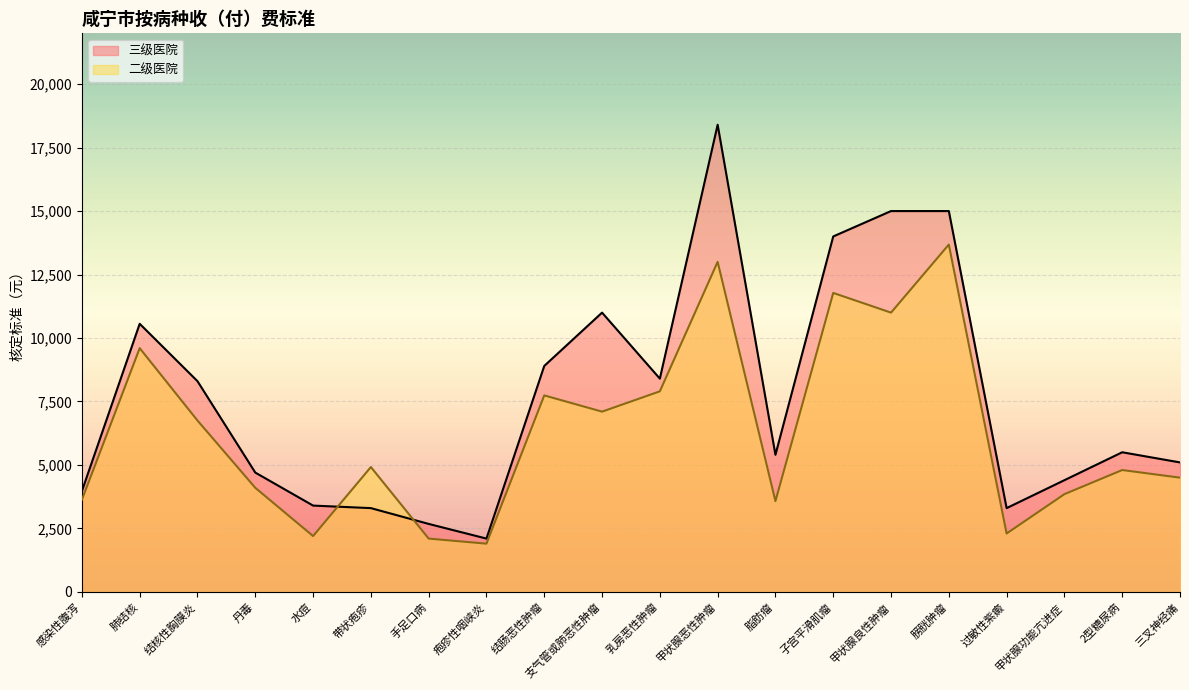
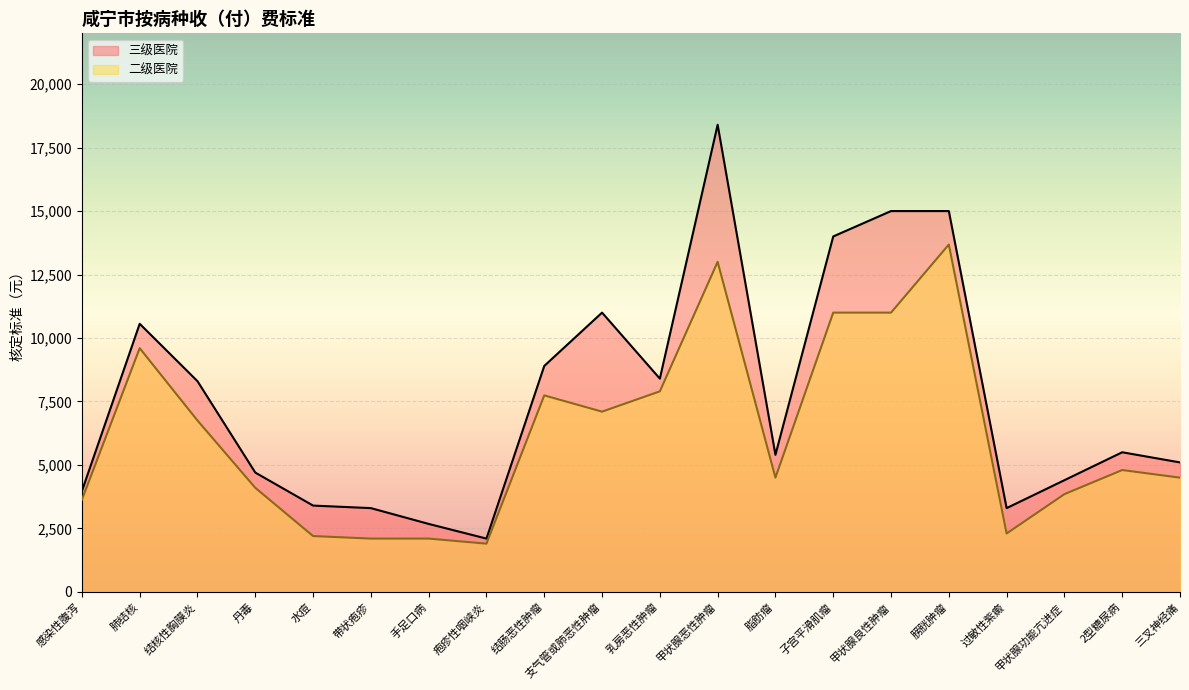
  {
    "三级医院": {
      "感染性腹泻": "4,000",
      "肺结核": "10,600",
      "结核性胸膜炎": "8,300",
      "丹毒": "4,700",
      "水痘": "3,400",
      "带状疱疹": "3,300",
      "手足口病": "2,700",
      "疱疹性咽峡炎": "2,100",
      "结肠恶性肿瘤": "8,900",
      "支气管或肺恶性肿瘤": "11,000",
      "乳房恶性肿瘤": "8,400",
      "甲状腺恶性肿瘤": "18,400",
      "脂肪瘤": "5,400",
      "子宫平滑肌瘤": "14,000",
      "甲状腺良性肿瘤": "15,000",
      "膀胱肿瘤": "15,000",
      "过敏性紫癜": "3,300",
      "甲状腺功能亢进症": "4,400",
      "2型糖尿病": "5,500",
      "三叉神经痛": "5,100"
    },
    "二级医院": {
      "感染性腹泻": "3,600",
      "肺结核": "9,600",
      "结核性胸膜炎": "6,800",
      "丹毒": "4,100",
      "水痘": "2,200",
-     "带状疱疹": "4,900",
+     "带状疱疹": "2,100",
      "手足口病": "2,100",
      "疱疹性咽峡炎": "1,900",
      "结肠恶性肿瘤": "7,700",
      "支气管或肺恶性肿瘤": "7,100",
      "乳房恶性肿瘤": "7,900",
      "甲状腺恶性肿瘤": "13,000",
-     "脂肪瘤": "3,600",
-     "子宫平滑肌瘤": "11,800",
+     "脂肪瘤": "4,500",
+     "子宫平滑肌瘤": "11,000",
      "甲状腺良性肿瘤": "11,000",
      "膀胱肿瘤": "13,700",
      "过敏性紫癜": "2,300",
      "甲状腺功能亢进症": "3,900",
      "2型糖尿病": "4,800",
      "三叉神经痛": "4,500"
    }
  }
